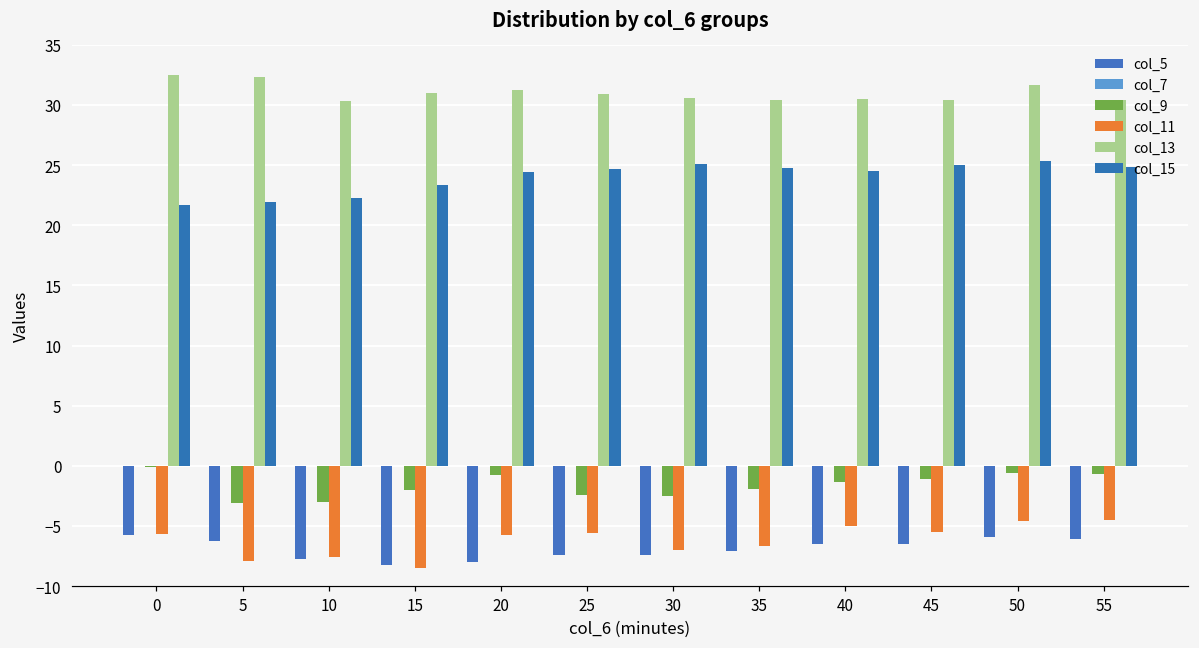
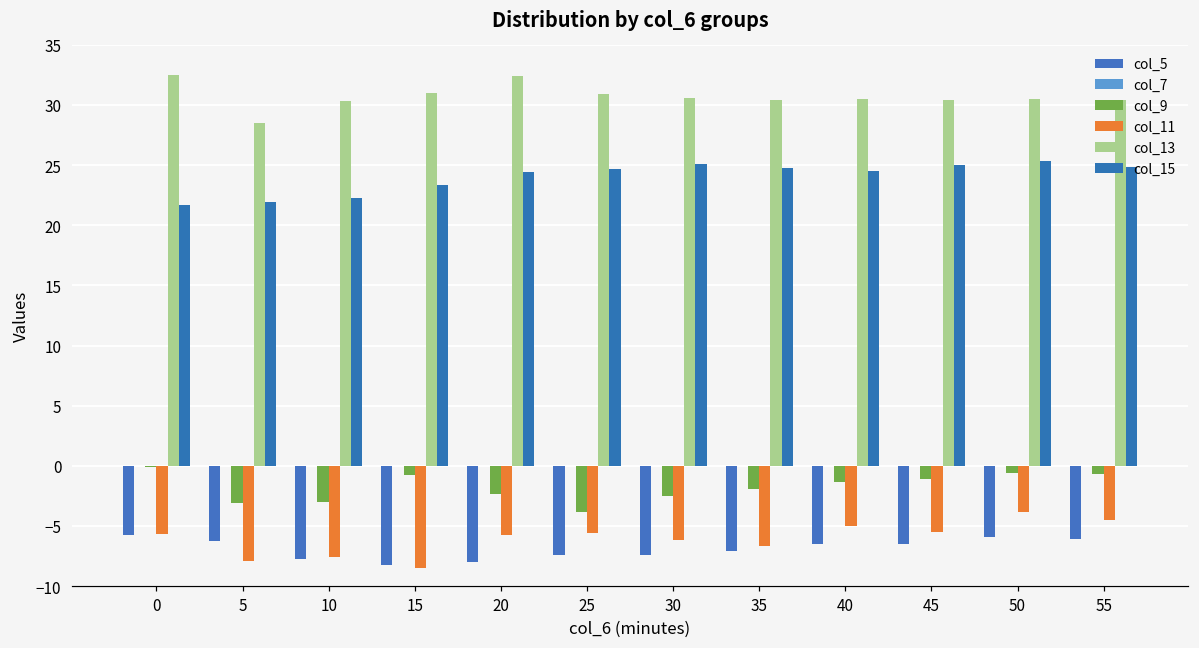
  {
    "col_9": {
      "5": -3.1,
      "10": -3.0,
-     "15": -2.0,
-     "20": -0.8,
-     "25": -2.4,
+     "15": -0.8,
+     "20": -2.4,
+     "25": -3.8,
      "30": -2.5,
      "35": -1.9,
      "40": -1.3,
      "45": -1.1,
      "50": -0.6,
      "55": -0.7
    },
    "col_11": {
      "0": -5.7,
      "5": -8.0,
      "10": -7.6,
      "15": -8.5,
      "20": -5.8,
      "25": -5.6,
-     "30": -7.0,
+     "30": -6.1,
      "35": -6.6,
      "40": -5.0,
      "45": -5.5,
-     "50": -4.6,
+     "50": -3.9,
      "55": -4.5
    },
    "col_13": {
      "0": 32.5,
-     "5": 32.3,
+     "5": 28.5,
      "10": 30.4,
      "15": 31.0,
-     "20": 31.3,
+     "20": 32.4,
      "25": 30.9,
      "30": 30.6,
      "35": 30.4,
      "40": 30.5,
      "45": 30.5,
-     "50": 31.7,
+     "50": 30.5,
      "55": 30.4
    }
  }
